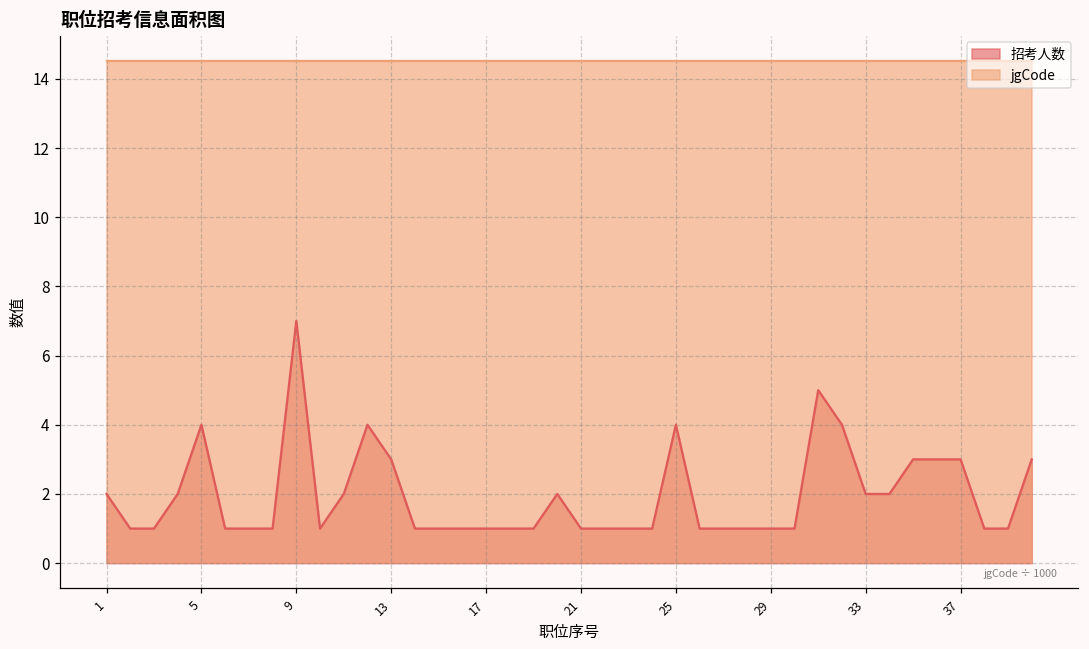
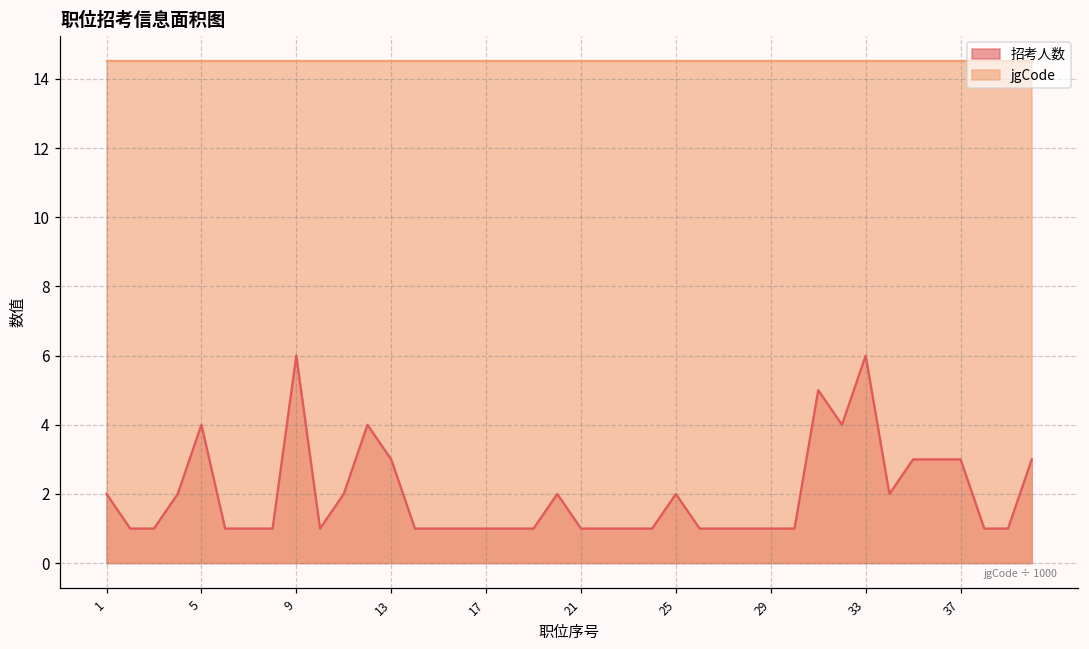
  {
    "招考人数": {
      "1": 2,
      "5": 4,
-     "9": 7,
+     "9": 6,
      "13": 3,
      "17": 1,
      "21": 1,
-     "25": 4,
+     "25": 2,
      "29": 1,
-     "33": 2,
+     "33": 6,
      "37": 3
    },
    "jgCode": {
      "1": 14.5,
      "5": 14.5,
      "9": 14.5,
      "13": 14.5,
      "17": 14.5,
      "21": 14.5,
      "25": 14.5,
      "29": 14.5,
      "33": 14.5,
      "37": 14.5
    }
  }
